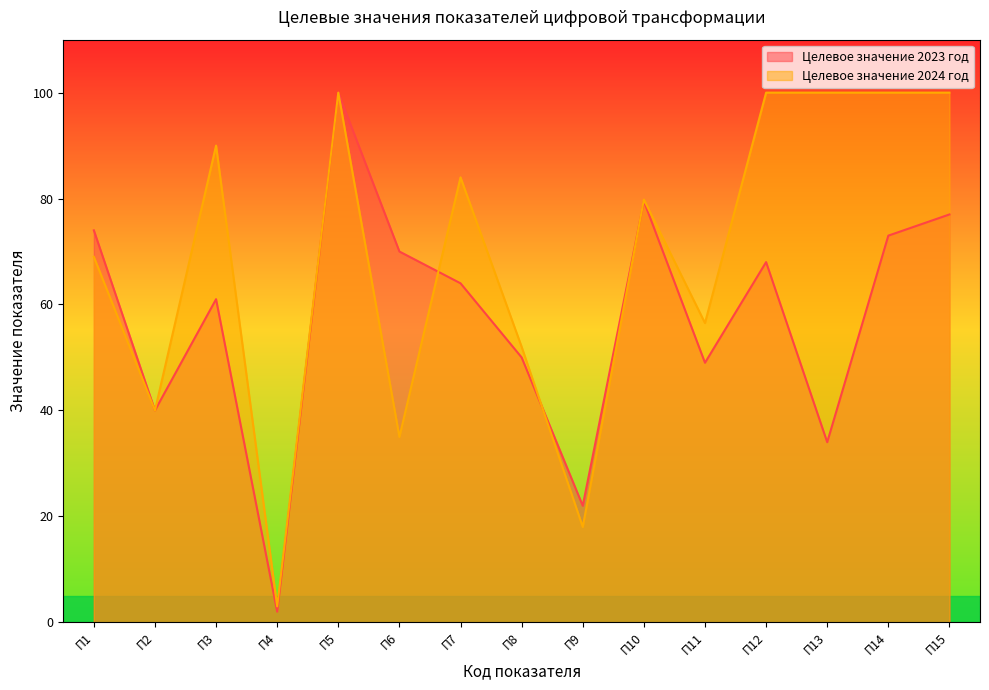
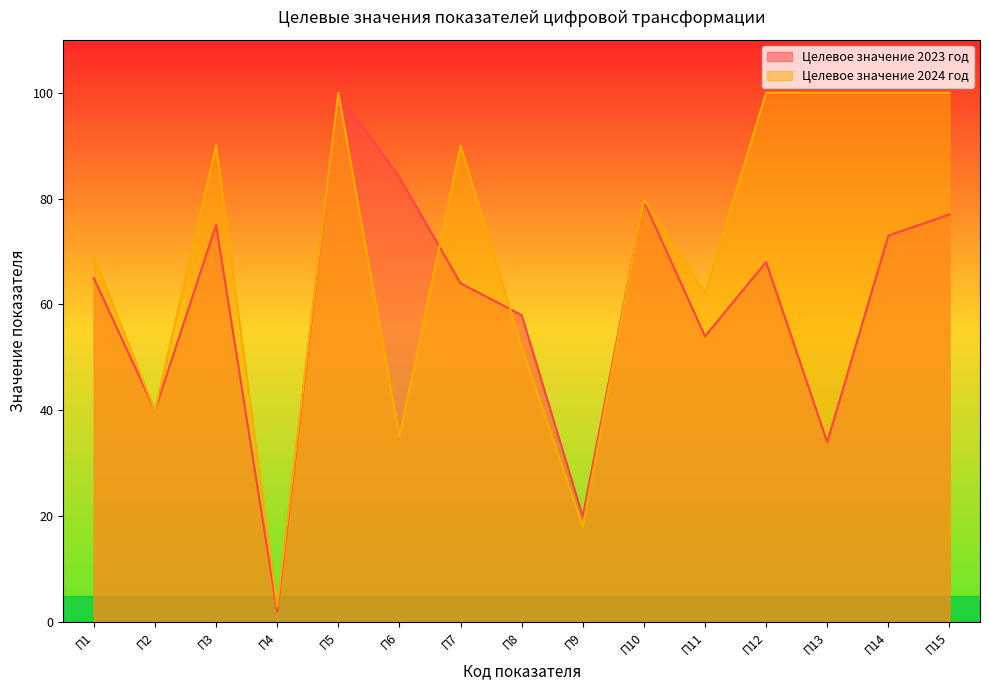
  {
    "Целевое значение 2023 год": {
-     "П1": 74,
-     "П3": 61,
-     "П6": 70,
+     "П1": 65,
+     "П3": 75,
+     "П6": 84,
      "П7": 64,
-     "П8": 50,
-     "П9": 22,
-     "П11": 49,
+     "П8": 58,
+     "П9": 20,
+     "П11": 54,
      "П12": 68,
      "П13": 34,
      "П14": 73,
      "П15": 77
    },
    "Целевое значение 2024 год": {
      "П1": 69,
      "П3": 90,
      "П6": 35,
-     "П7": 84,
+     "П7": 90,
      "П8": 52,
      "П9": 18,
-     "П11": 57,
+     "П11": 62,
      "П12": 100,
      "П13": 100,
      "П14": 100,
      "П15": 100
    }
  }
